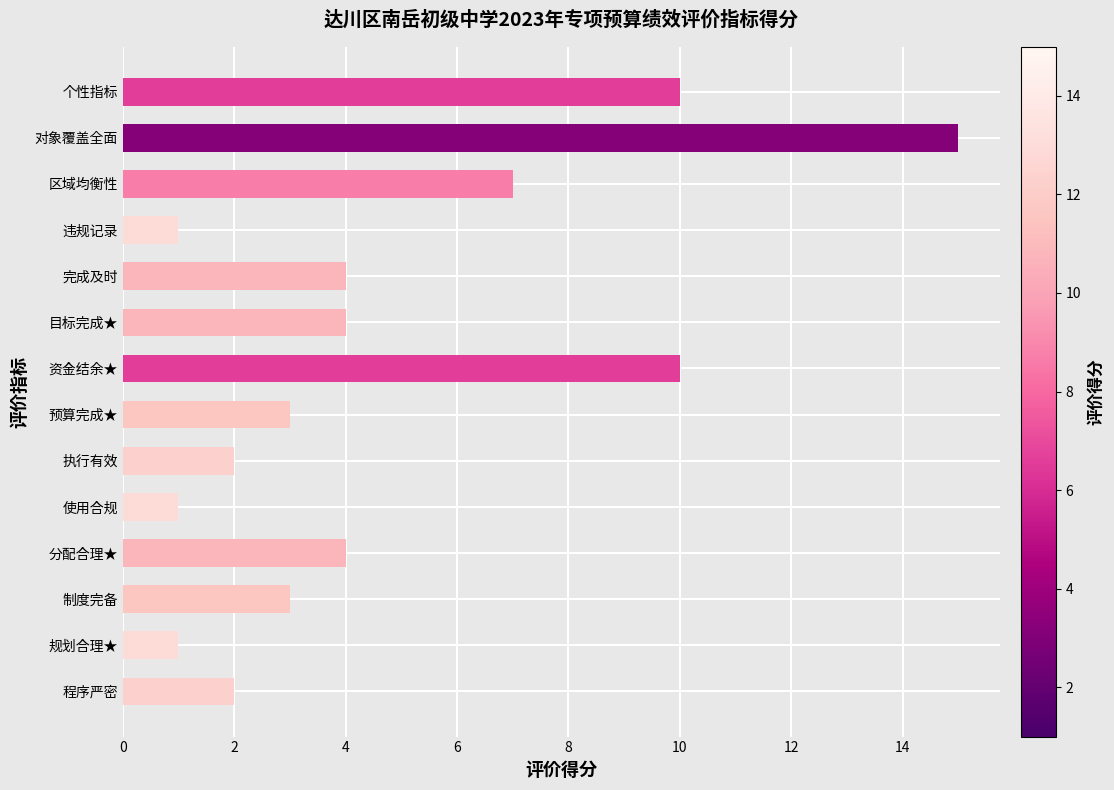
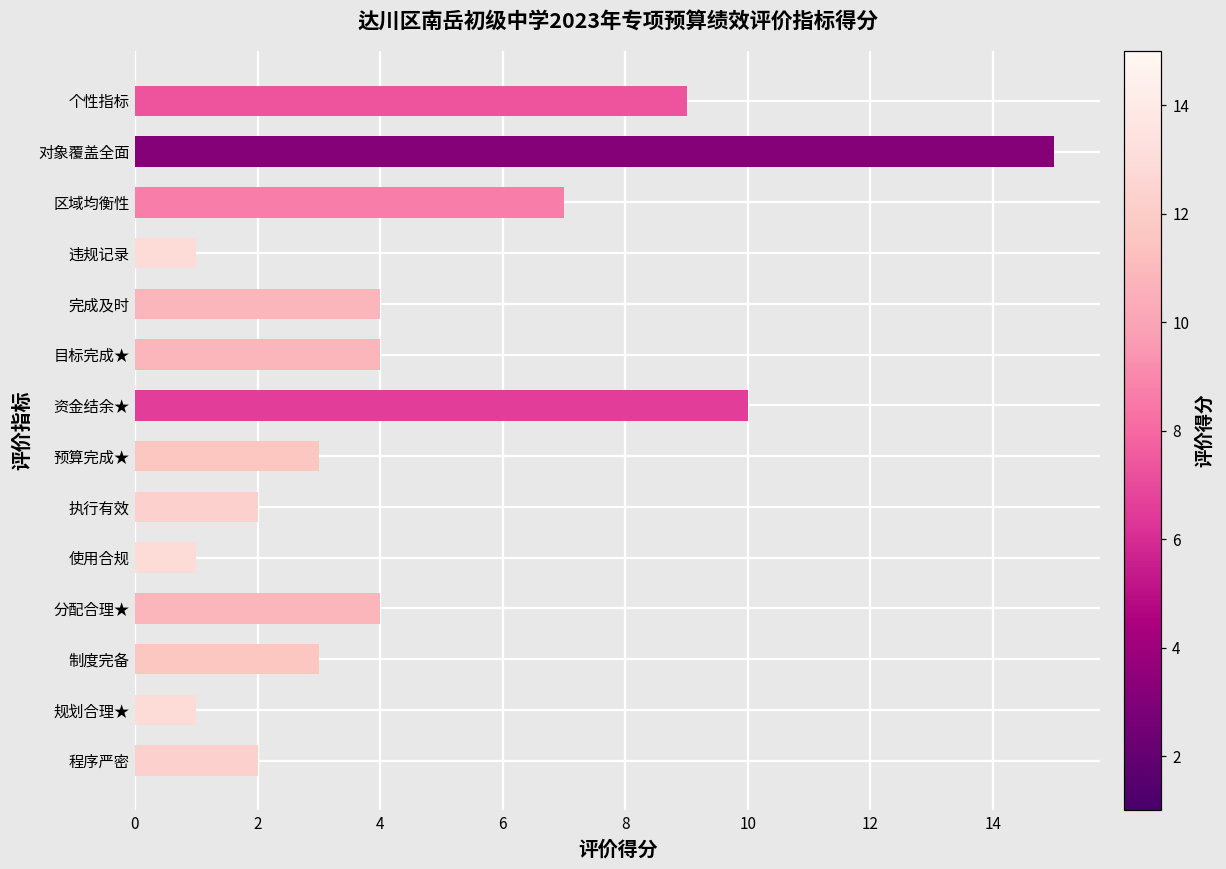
  {
-   "个性指标": 10,
+   "个性指标": 9,
    "对象覆盖全面": 15,
    "区域均衡性": 7,
    "违规记录": 1,
    "完成及时": 4,
    "目标完成★": 4,
    "资金结余★": 10,
    "预算完成★": 3,
    "执行有效": 2,
    "使用合规": 1,
    "分配合理★": 4,
    "制度完备": 3,
    "规划合理★": 1,
    "程序严密": 2
  }
